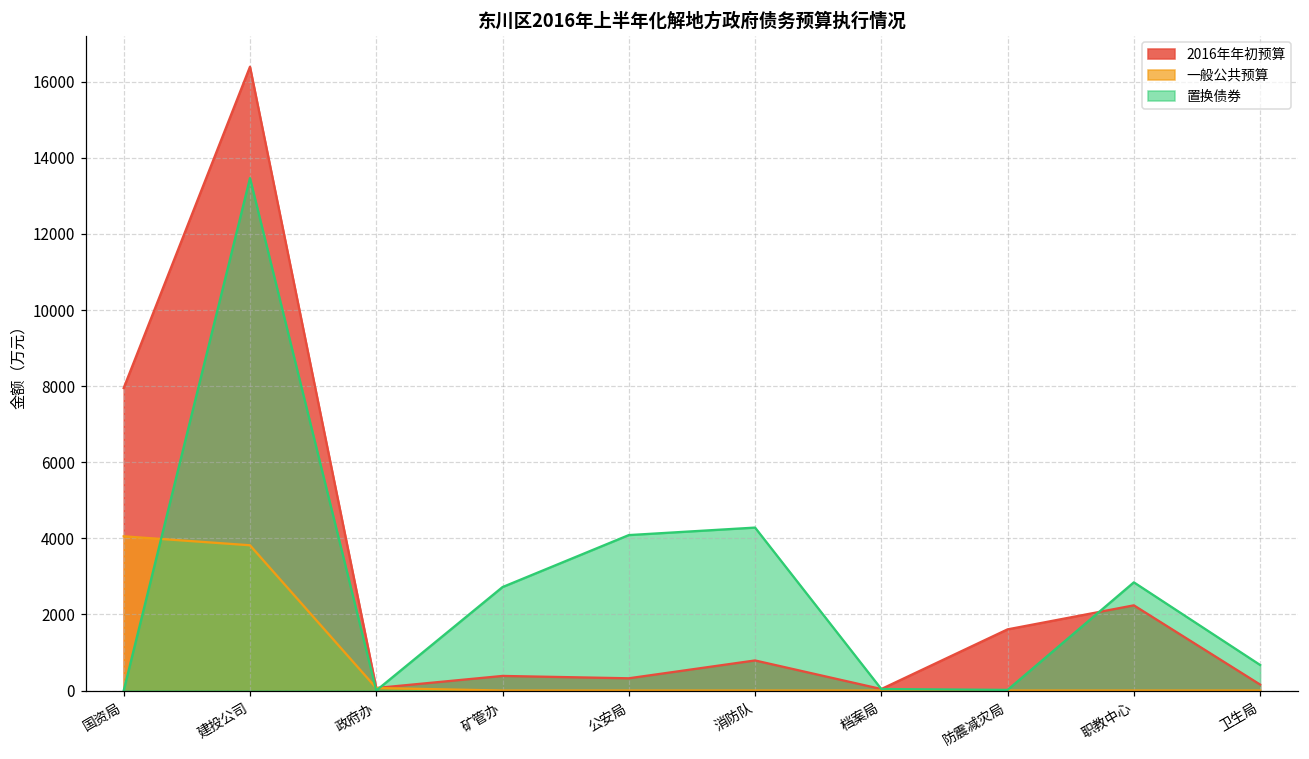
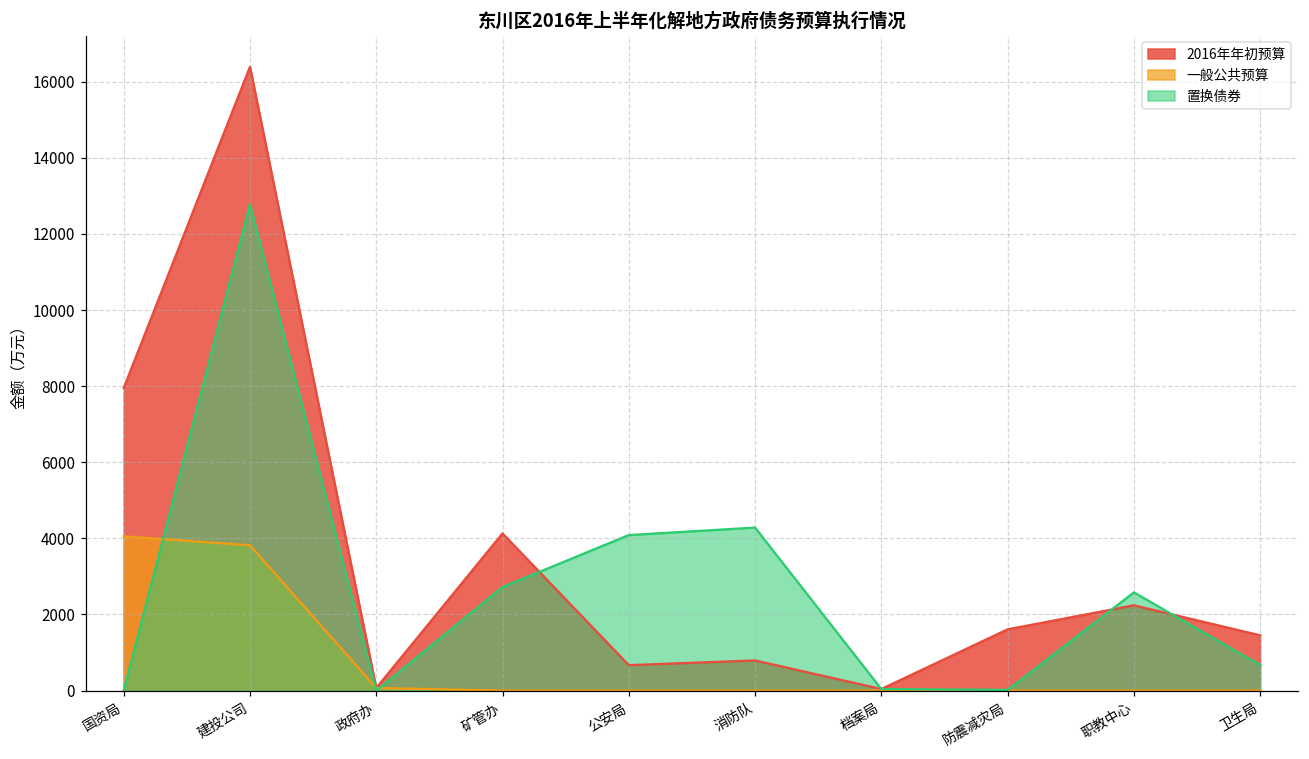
  {
    "2016年年初预算": {
      "国资局": 8000,
      "建投公司": 16400,
-     "矿管办": 400,
-     "公安局": 300,
+     "矿管办": 4100,
+     "公安局": 700,
      "消防队": 800,
      "防震减灾局": 1600,
      "职教中心": 2200,
-     "卫生局": 200
+     "卫生局": 1500
    },
    "一般公共预算": {
      "国资局": 4100,
      "建投公司": 3800,
      "矿管办": 0,
      "公安局": 0,
      "消防队": 0,
      "职教中心": 0,
      "卫生局": 0
    },
    "置换债券": {
      "国资局": 0,
-     "建投公司": 13500,
+     "建投公司": 12800,
      "矿管办": 2700,
      "公安局": 4100,
      "消防队": 4300,
-     "职教中心": 2800,
+     "职教中心": 2600,
      "卫生局": 700
    }
  }
